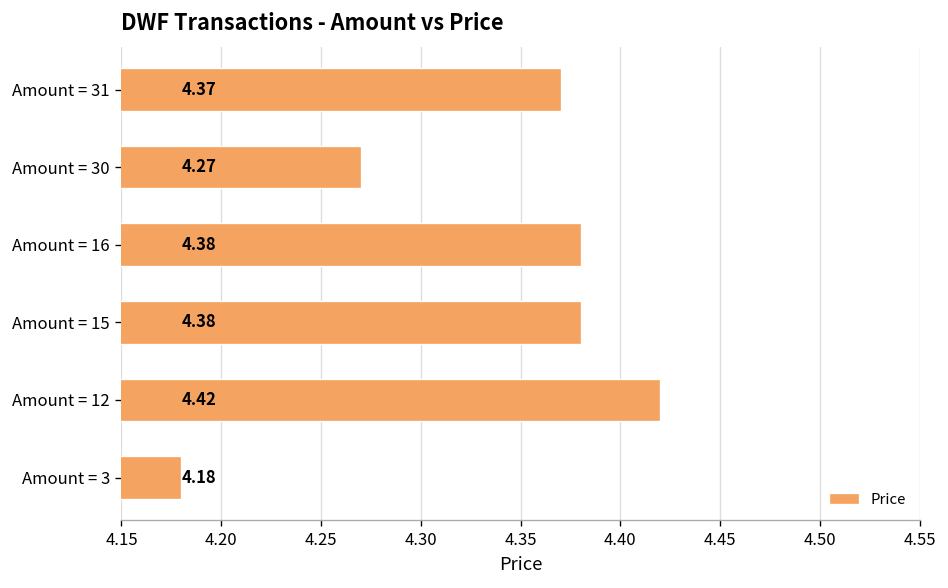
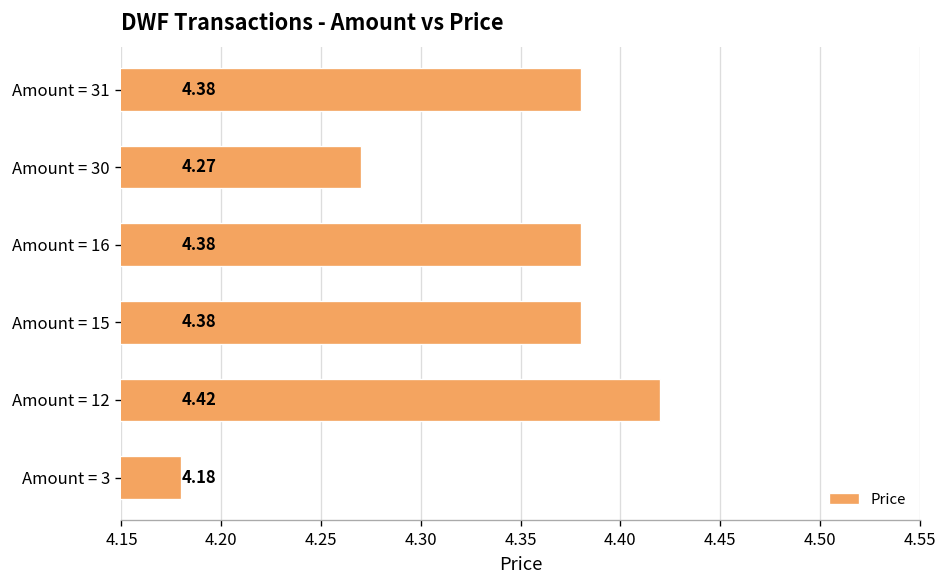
  {
-   "Amount = 31": 4.37,
+   "Amount = 31": 4.38,
    "Amount = 30": 4.27,
    "Amount = 16": 4.38,
    "Amount = 15": 4.38,
    "Amount = 12": 4.42,
    "Amount = 3": 4.18
  }
